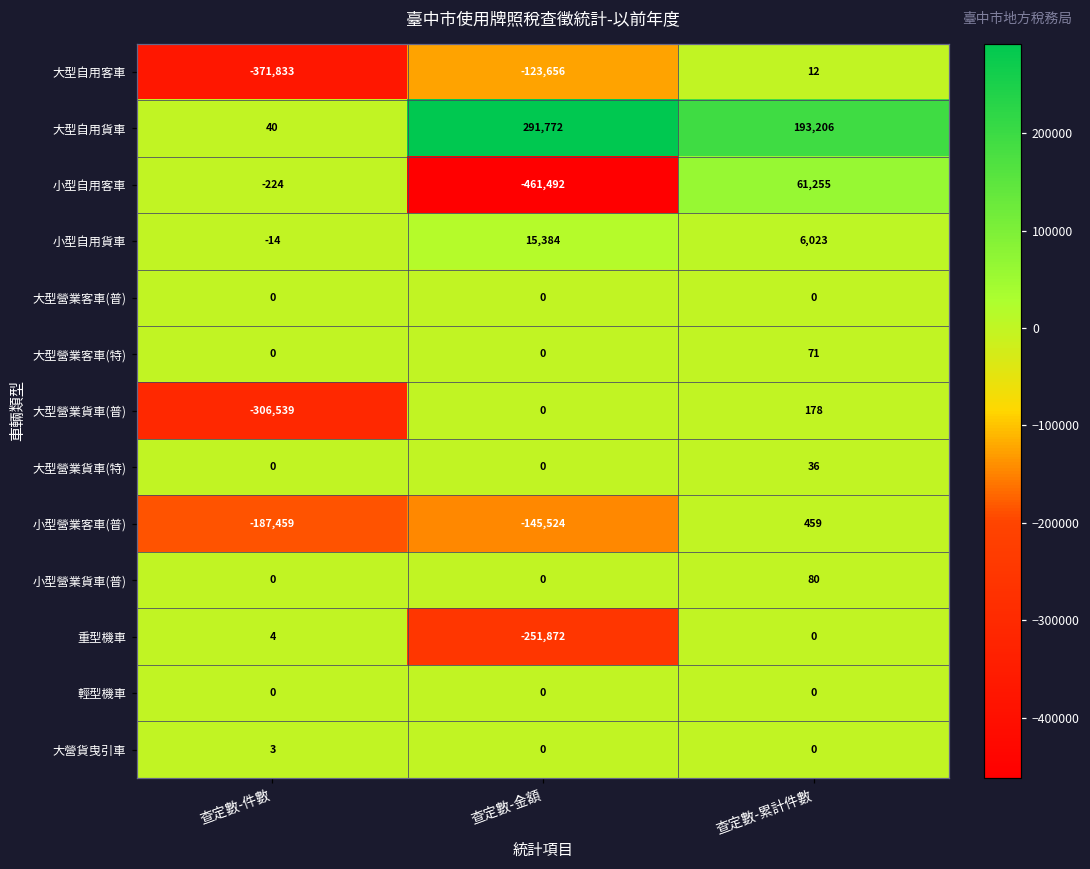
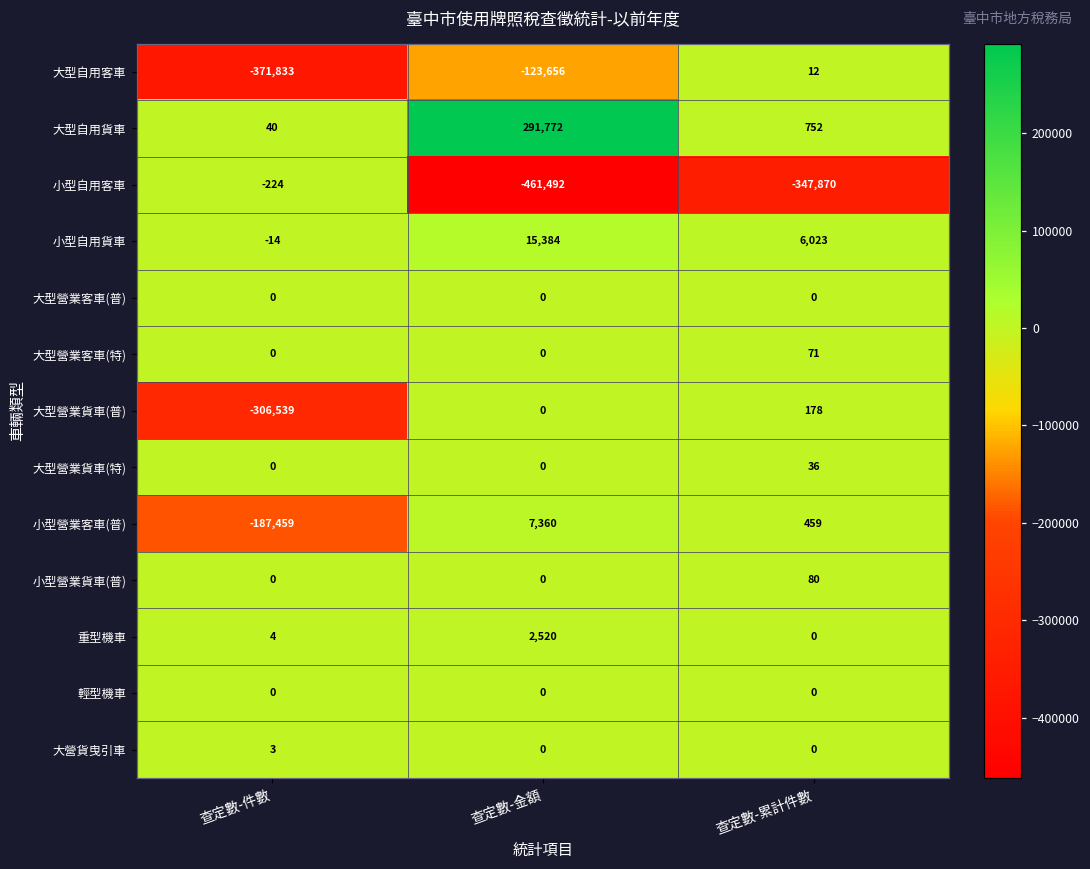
  {
    "大型自用客車": {
      "查定數-件數": "-371,833",
      "查定數-金額": "-123,656",
      "查定數-累計件數": "12"
    },
    "大型自用貨車": {
      "查定數-件數": "40",
      "查定數-金額": "291,772",
-     "查定數-累計件數": "193,206"
+     "查定數-累計件數": "752"
    },
    "小型自用客車": {
      "查定數-件數": "-224",
      "查定數-金額": "-461,492",
-     "查定數-累計件數": "61,255"
+     "查定數-累計件數": "-347,870"
    },
    "小型自用貨車": {
      "查定數-件數": "-14",
      "查定數-金額": "15,384",
      "查定數-累計件數": "6,023"
    },
    "大型營業客車(普)": {
      "查定數-件數": "0",
      "查定數-金額": "0",
      "查定數-累計件數": "0"
    },
    "大型營業客車(特)": {
      "查定數-件數": "0",
      "查定數-金額": "0",
      "查定數-累計件數": "71"
    },
    "大型營業貨車(普)": {
      "查定數-件數": "-306,539",
      "查定數-金額": "0",
      "查定數-累計件數": "178"
    },
    "大型營業貨車(特)": {
      "查定數-件數": "0",
      "查定數-金額": "0",
      "查定數-累計件數": "36"
    },
    "小型營業客車(普)": {
      "查定數-件數": "-187,459",
-     "查定數-金額": "-145,524",
+     "查定數-金額": "7,360",
      "查定數-累計件數": "459"
    },
    "小型營業貨車(普)": {
      "查定數-件數": "0",
      "查定數-金額": "0",
      "查定數-累計件數": "80"
    },
    "重型機車": {
      "查定數-件數": "4",
-     "查定數-金額": "-251,872",
+     "查定數-金額": "2,520",
      "查定數-累計件數": "0"
    },
    "輕型機車": {
      "查定數-件數": "0",
      "查定數-金額": "0",
      "查定數-累計件數": "0"
    },
    "大營貨曳引車": {
      "查定數-件數": "3",
      "查定數-金額": "0",
      "查定數-累計件數": "0"
    }
  }
